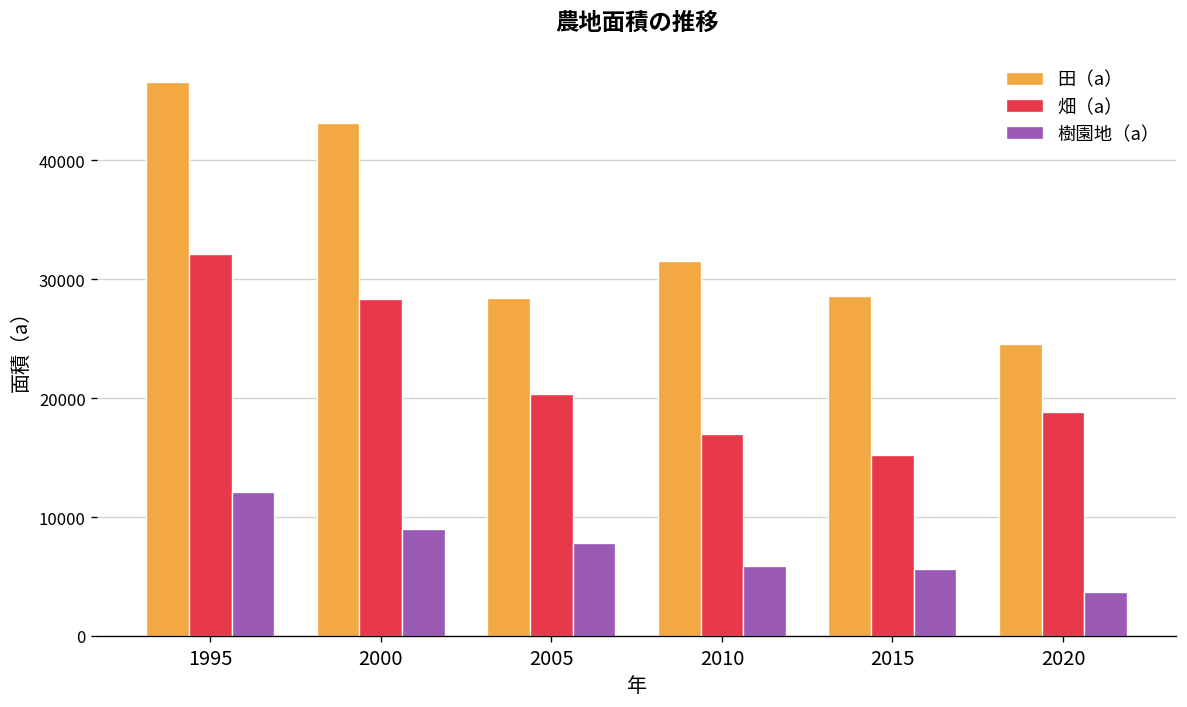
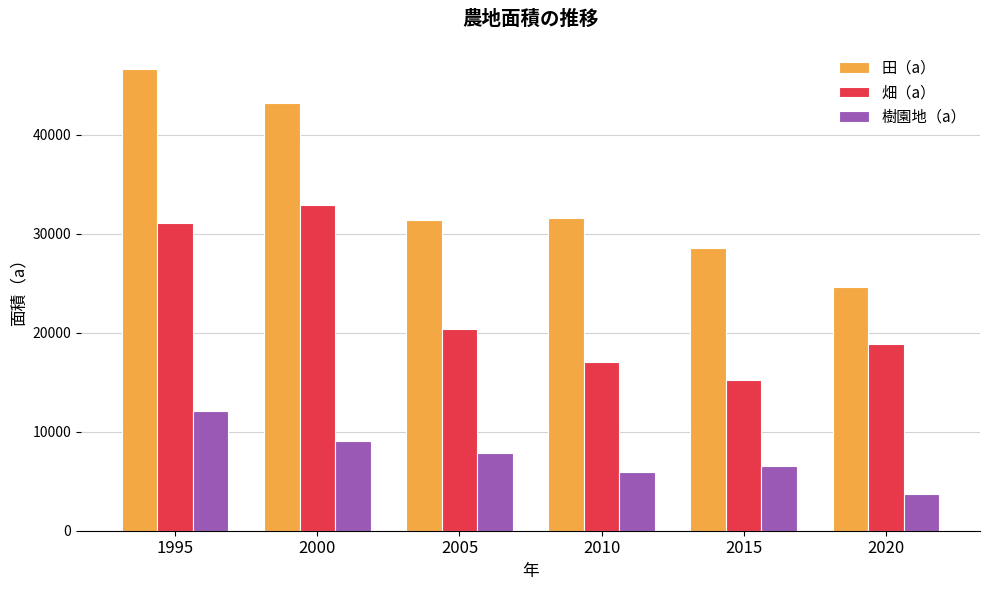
  {
    "田（a）": {
      "1995": 47000,
      "2000": 43000,
-     "2005": 28000,
+     "2005": 31000,
      "2010": 32000,
      "2015": 29000,
      "2020": 25000
    },
    "畑（a）": {
-     "1995": 32000,
-     "2000": 28000,
+     "1995": 31000,
+     "2000": 33000,
      "2005": 20000,
      "2010": 17000,
      "2015": 15000,
      "2020": 19000
    },
    "樹園地（a）": {
      "1995": 12000,
      "2000": 9000,
      "2005": 8000,
      "2010": 6000,
-     "2015": 6000,
+     "2015": 7000,
      "2020": 4000
    }
  }
